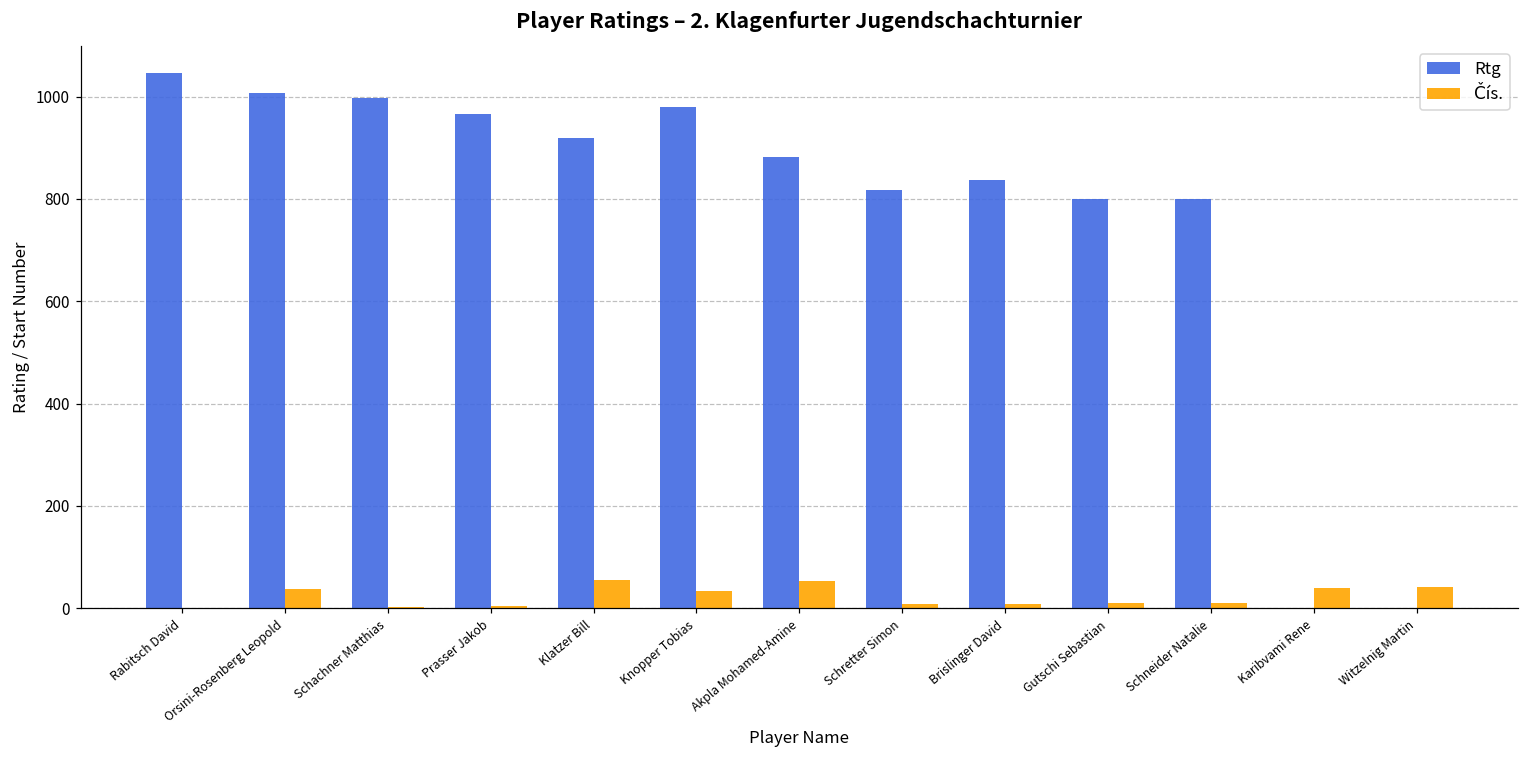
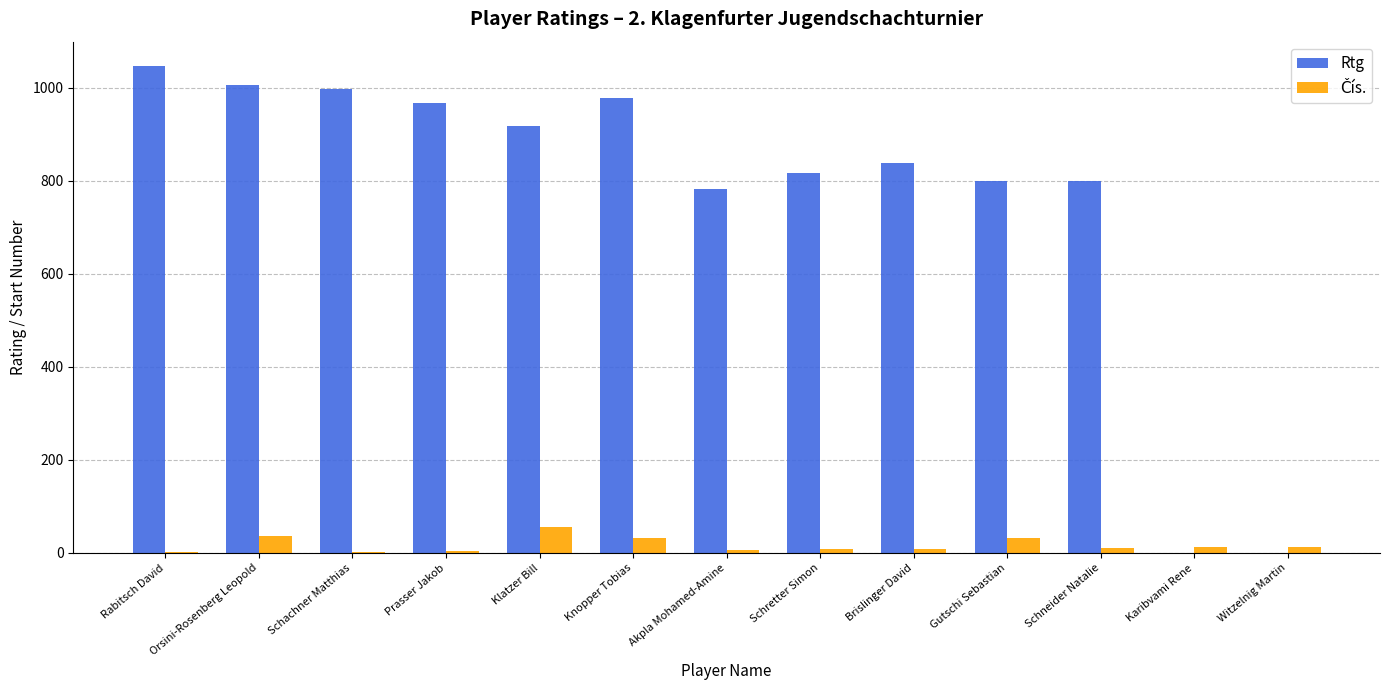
  {
    "Rtg": {
      "Rabitsch David": 1050,
      "Orsini-Rosenberg Leopold": 1010,
      "Schachner Matthias": 1000,
      "Prasser Jakob": 970,
      "Klatzer Bill": 920,
      "Knopper Tobias": 980,
-     "Akpla Mohamed-Amine": 880,
+     "Akpla Mohamed-Amine": 780,
      "Schretter Simon": 820,
      "Brislinger David": 840,
      "Gutschi Sebastian": 800,
      "Schneider Natalie": 800,
      "Karibvami Rene": 0,
      "Witzelnig Martin": 0
    },
    "Čís.": {
      "Orsini-Rosenberg Leopold": 40,
      "Klatzer Bill": 60,
      "Knopper Tobias": 30,
-     "Akpla Mohamed-Amine": 50,
+     "Akpla Mohamed-Amine": 10,
      "Schretter Simon": 10,
      "Brislinger David": 10,
-     "Gutschi Sebastian": 10,
+     "Gutschi Sebastian": 30,
      "Schneider Natalie": 10,
-     "Karibvami Rene": 40,
-     "Witzelnig Martin": 40
+     "Karibvami Rene": 10,
+     "Witzelnig Martin": 10
    }
  }
